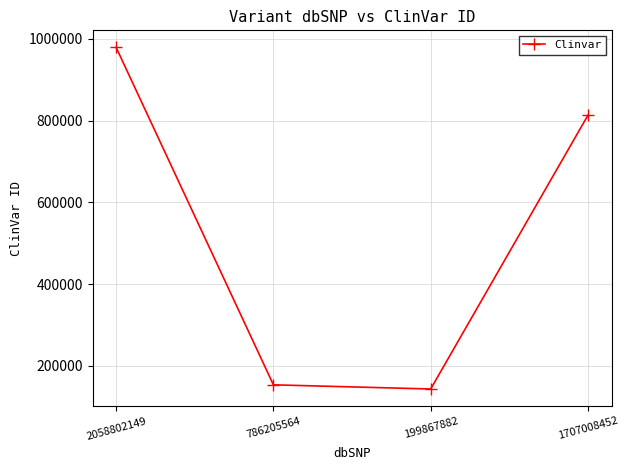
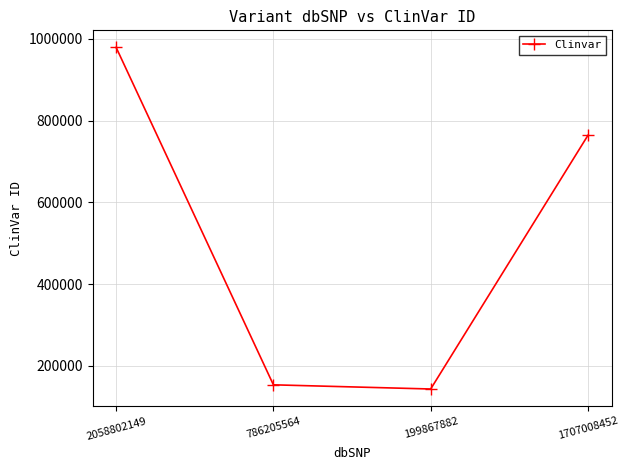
  {
    "2058802149": 980000,
    "786205564": 150000,
    "199867882": 140000,
-   "1707008452": 810000
+   "1707008452": 760000
  }
